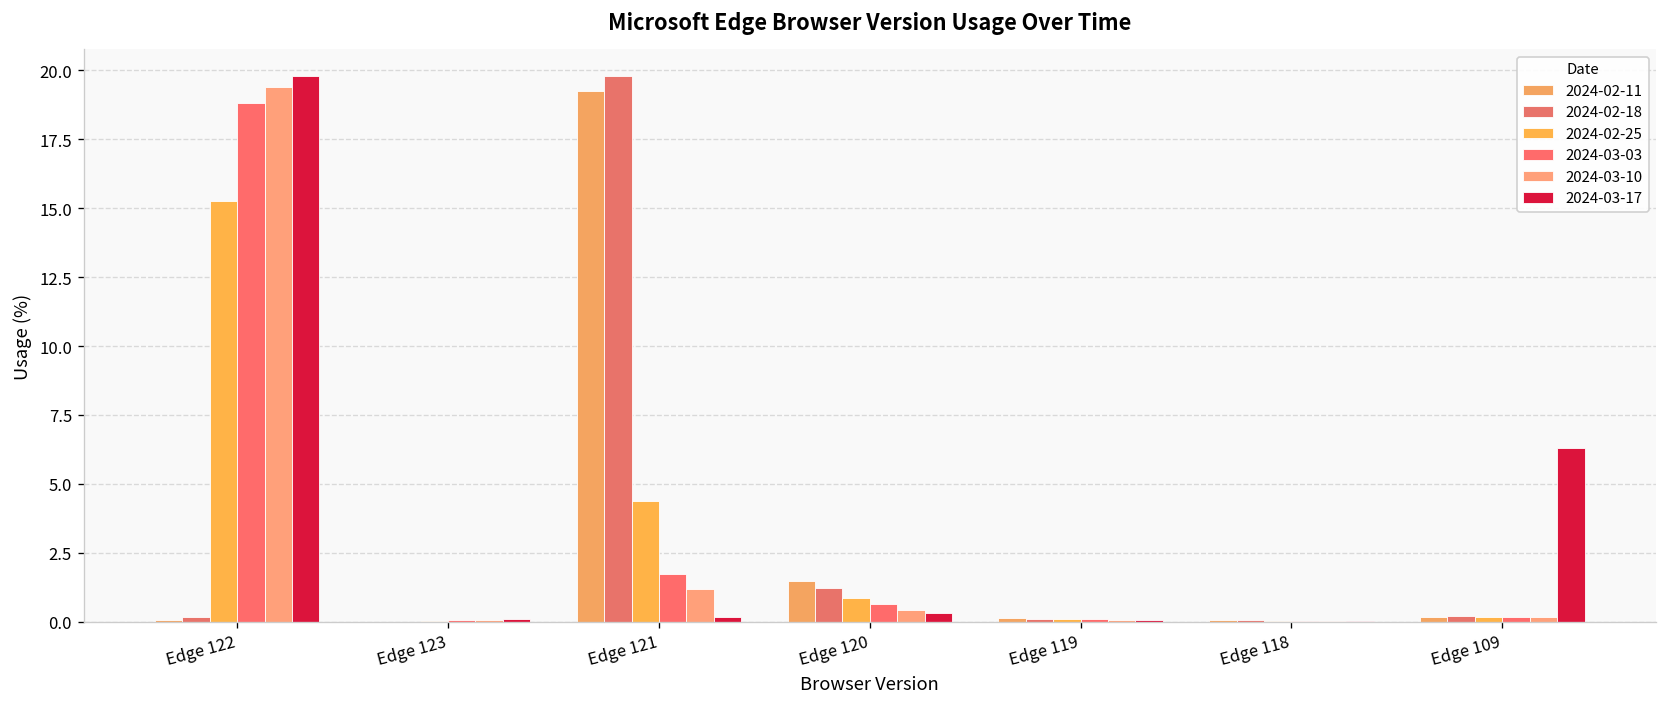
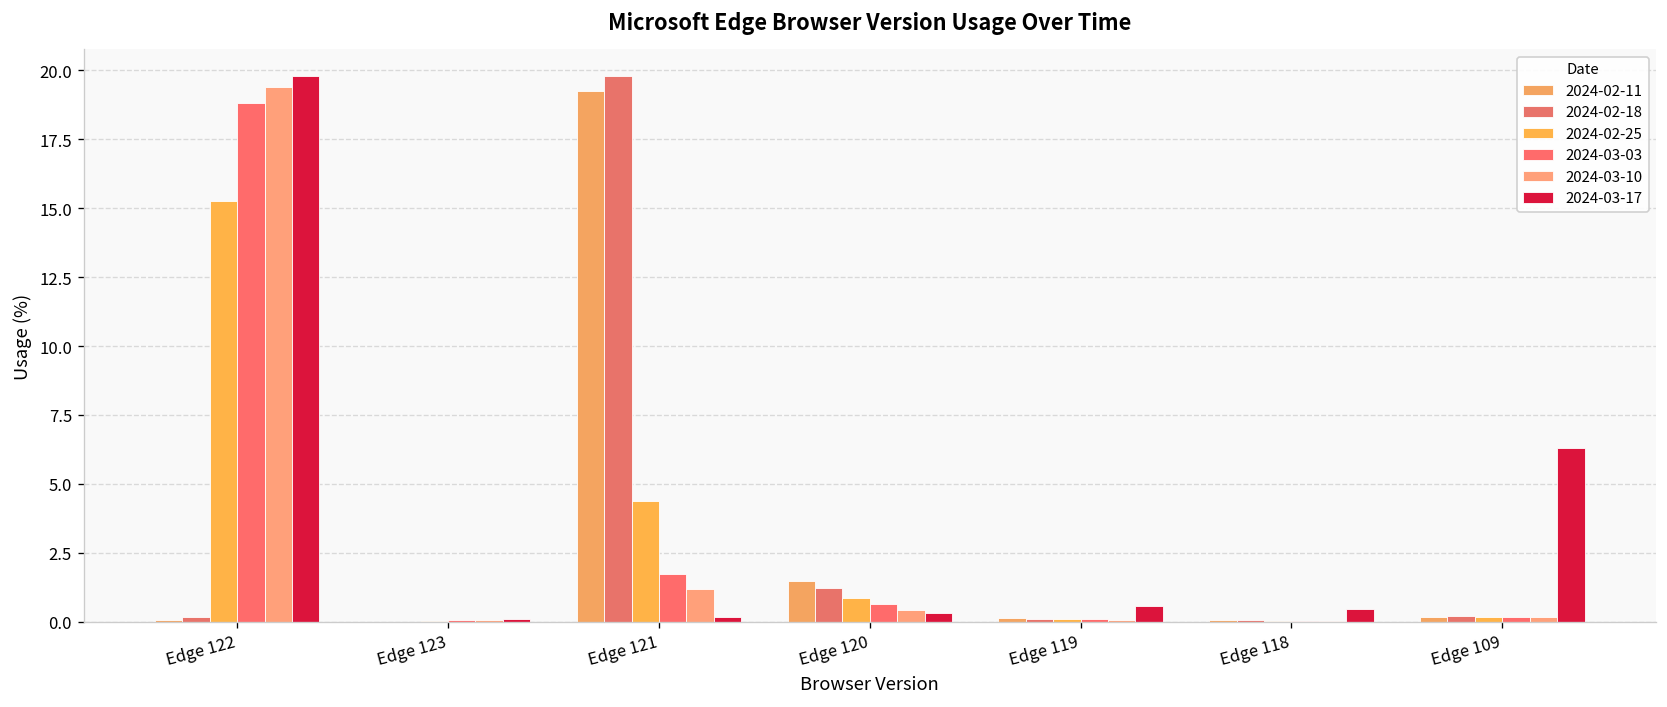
  {
    "2024-03-17": {
      "Edge 122": 19.8,
      "Edge 123": 0.1,
      "Edge 121": 0.2,
      "Edge 120": 0.3,
-     "Edge 119": 0.1,
-     "Edge 118": 0.0,
+     "Edge 119": 0.6,
+     "Edge 118": 0.5,
      "Edge 109": 6.3
    }
  }
